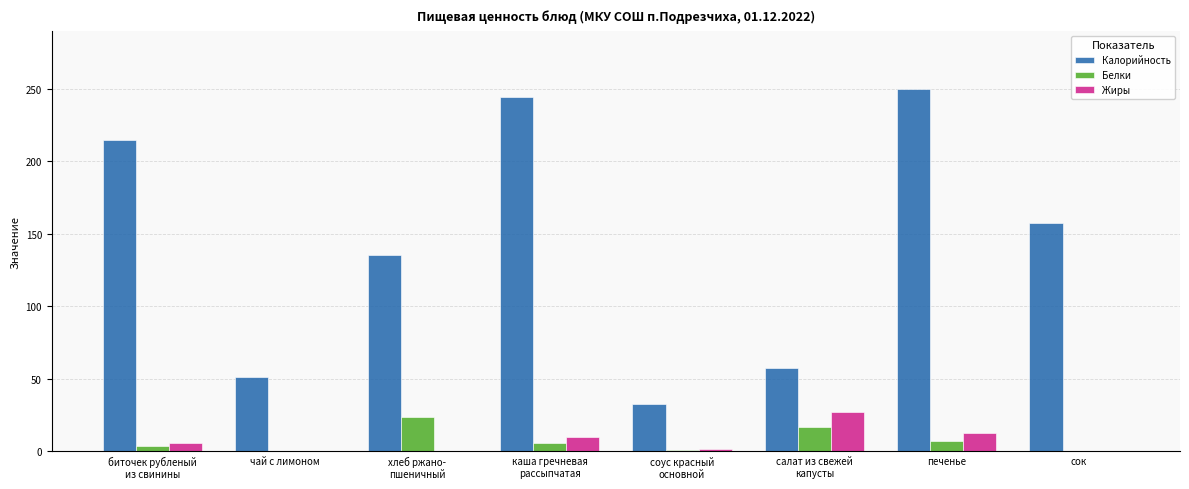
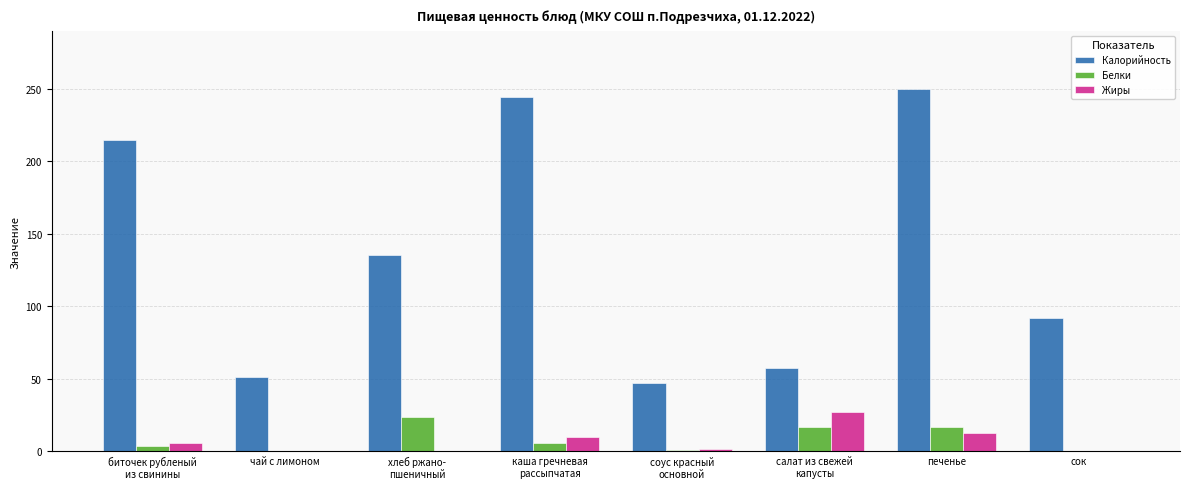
  {
    "Калорийность": {
      "биточек рубленый из свинины": 215,
      "чай с лимоном": 52,
      "хлеб ржано- пшеничный": 136,
      "каша гречневая рассыпчатая": 244,
-     "соус красный основной": 33,
+     "соус красный основной": 47,
      "салат из свежей капусты": 58,
      "печенье": 250,
-     "сок": 158
+     "сок": 92
    },
    "Белки": {
      "биточек рубленый из свинины": 4,
      "хлеб ржано- пшеничный": 24,
      "каша гречневая рассыпчатая": 6,
      "салат из свежей капусты": 17,
-     "печенье": 7,
+     "печенье": 17,
      "сок": 0
    },
    "Жиры": {
      "биточек рубленый из свинины": 6,
      "чай с лимоном": 0,
      "хлеб ржано- пшеничный": 0,
      "каша гречневая рассыпчатая": 10,
      "салат из свежей капусты": 27,
      "печенье": 13,
      "сок": 0
    }
  }
